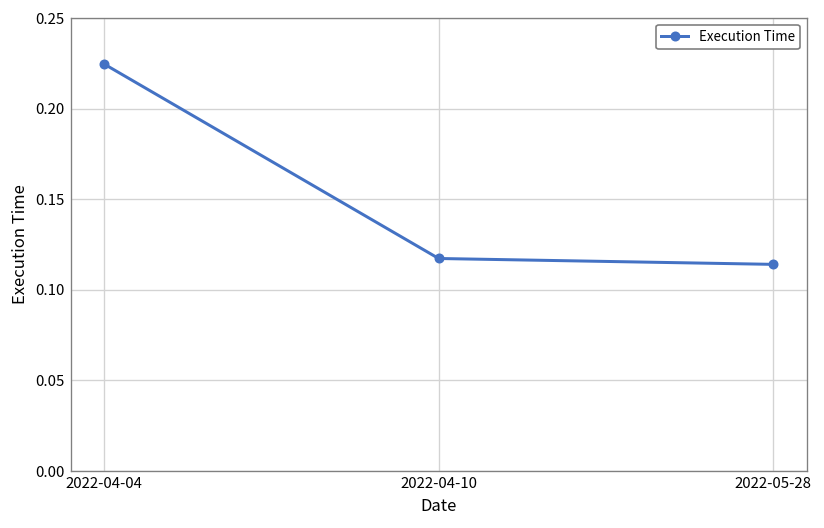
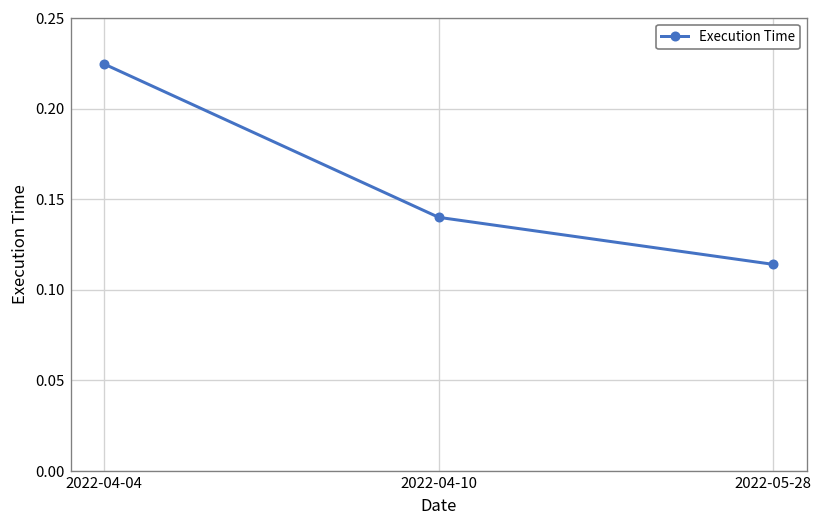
  {
    "2022-04-04": 0.225,
-   "2022-04-10": 0.117,
+   "2022-04-10": 0.140,
    "2022-05-28": 0.114
  }
